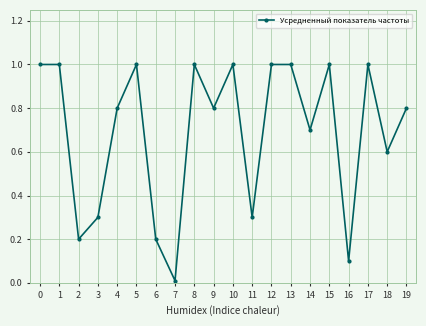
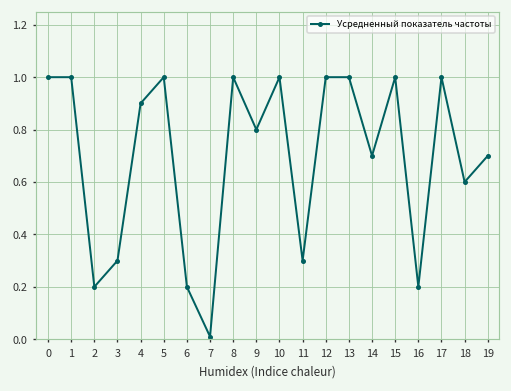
  {
    "0": 1.0,
    "1": 1.0,
    "2": 0.2,
    "3": 0.3,
-   "4": 0.8,
+   "4": 0.9,
    "5": 1.0,
    "6": 0.2,
    "7": 0.0,
    "8": 1.0,
    "9": 0.8,
    "10": 1.0,
    "11": 0.3,
    "12": 1.0,
    "13": 1.0,
    "14": 0.7,
    "15": 1.0,
-   "16": 0.1,
+   "16": 0.2,
    "17": 1.0,
    "18": 0.6,
-   "19": 0.8
+   "19": 0.7
  }
